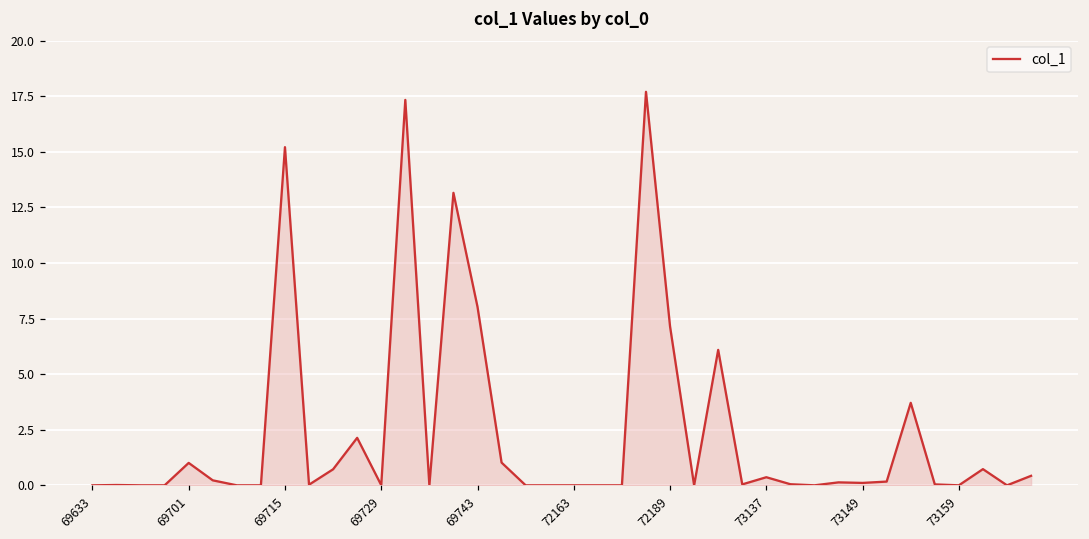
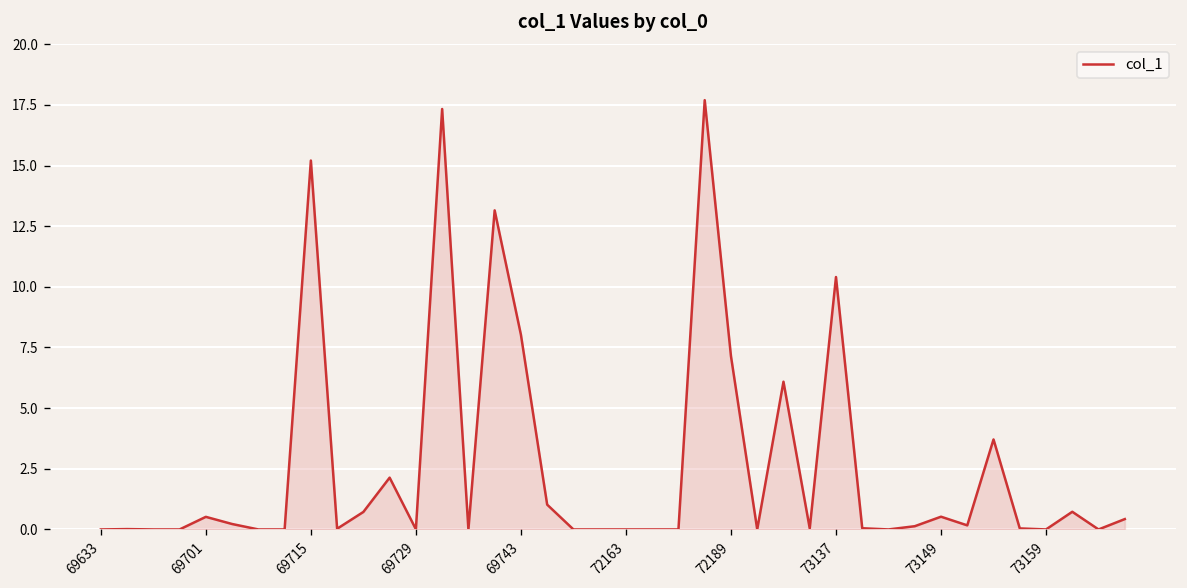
  {
    "69633": 0.0,
-   "69701": 1.0,
+   "69701": 0.5,
    "69715": 15.2,
    "69729": 0.0,
    "69743": 8.0,
    "72163": 0.0,
    "72189": 7.1,
-   "73137": 0.4,
-   "73149": 0.1,
+   "73137": 10.4,
+   "73149": 0.5,
    "73159": 0.0
  }
